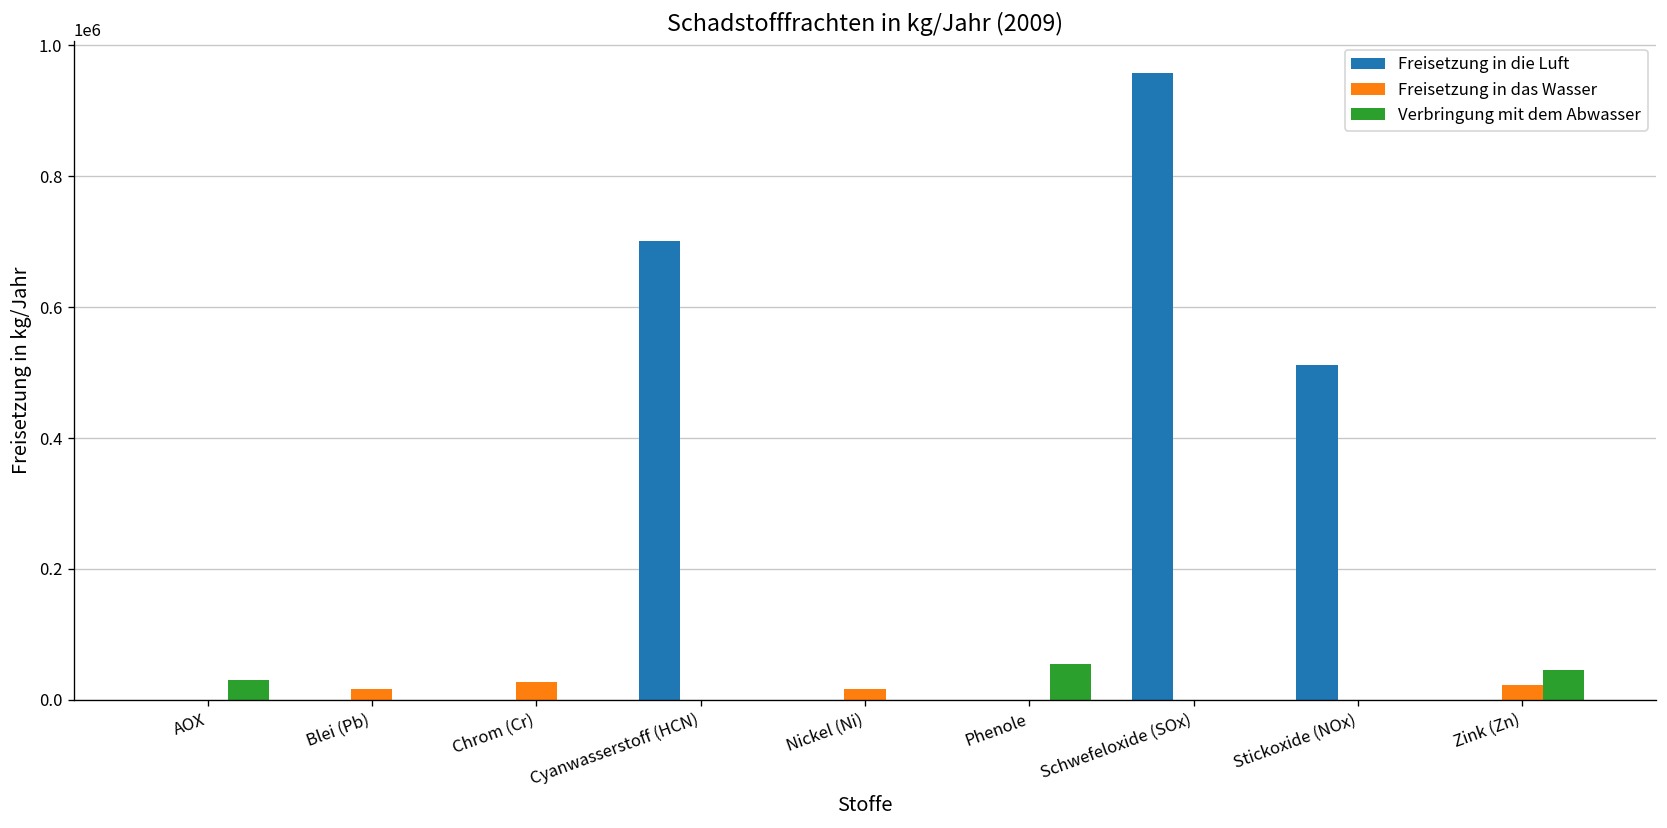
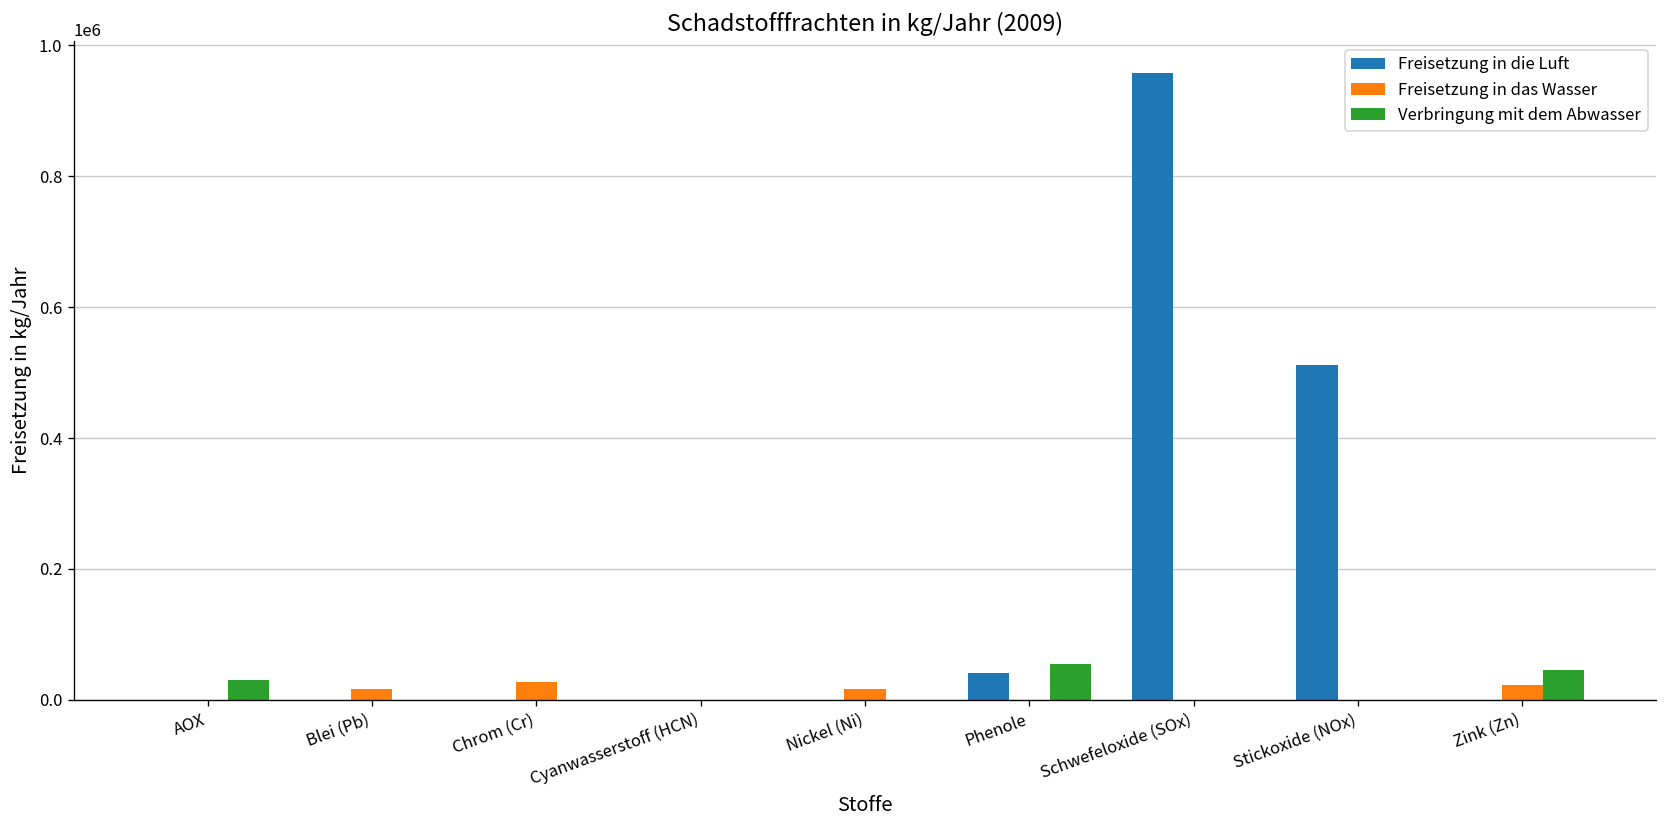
  {
    "Freisetzung in die Luft": {
      "AOX": 0,
      "Blei (Pb)": 0,
      "Chrom (Cr)": 0,
-     "Cyanwasserstoff (HCN)": 700000,
+     "Cyanwasserstoff (HCN)": 0,
      "Nickel (Ni)": 0,
-     "Phenole": 0,
+     "Phenole": 40000,
      "Schwefeloxide (SOx)": 960000,
      "Stickoxide (NOx)": 510000,
      "Zink (Zn)": 0
    },
    "Freisetzung in das Wasser": {
      "AOX": 0,
      "Blei (Pb)": 20000,
      "Chrom (Cr)": 30000,
      "Cyanwasserstoff (HCN)": 0,
      "Nickel (Ni)": 20000,
      "Phenole": 0,
      "Schwefeloxide (SOx)": 0,
      "Stickoxide (NOx)": 0,
      "Zink (Zn)": 20000
    },
    "Verbringung mit dem Abwasser": {
      "AOX": 30000,
      "Blei (Pb)": 0,
      "Chrom (Cr)": 0,
      "Cyanwasserstoff (HCN)": 0,
      "Nickel (Ni)": 0,
      "Phenole": 50000,
      "Schwefeloxide (SOx)": 0,
      "Stickoxide (NOx)": 0,
      "Zink (Zn)": 50000
    }
  }
